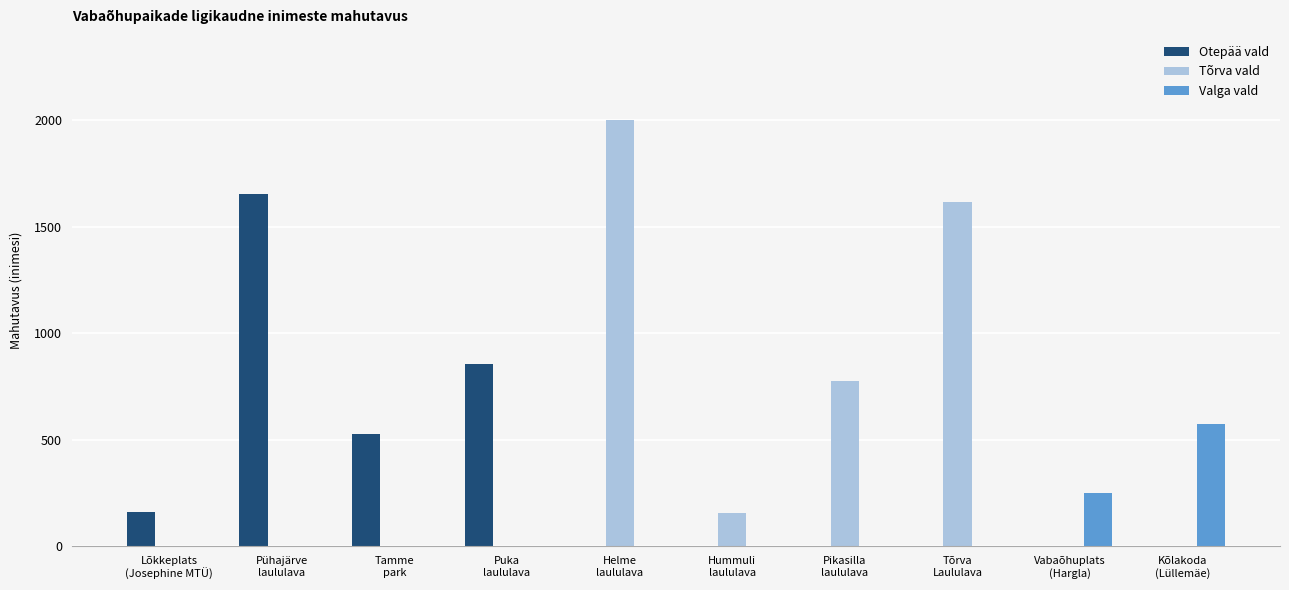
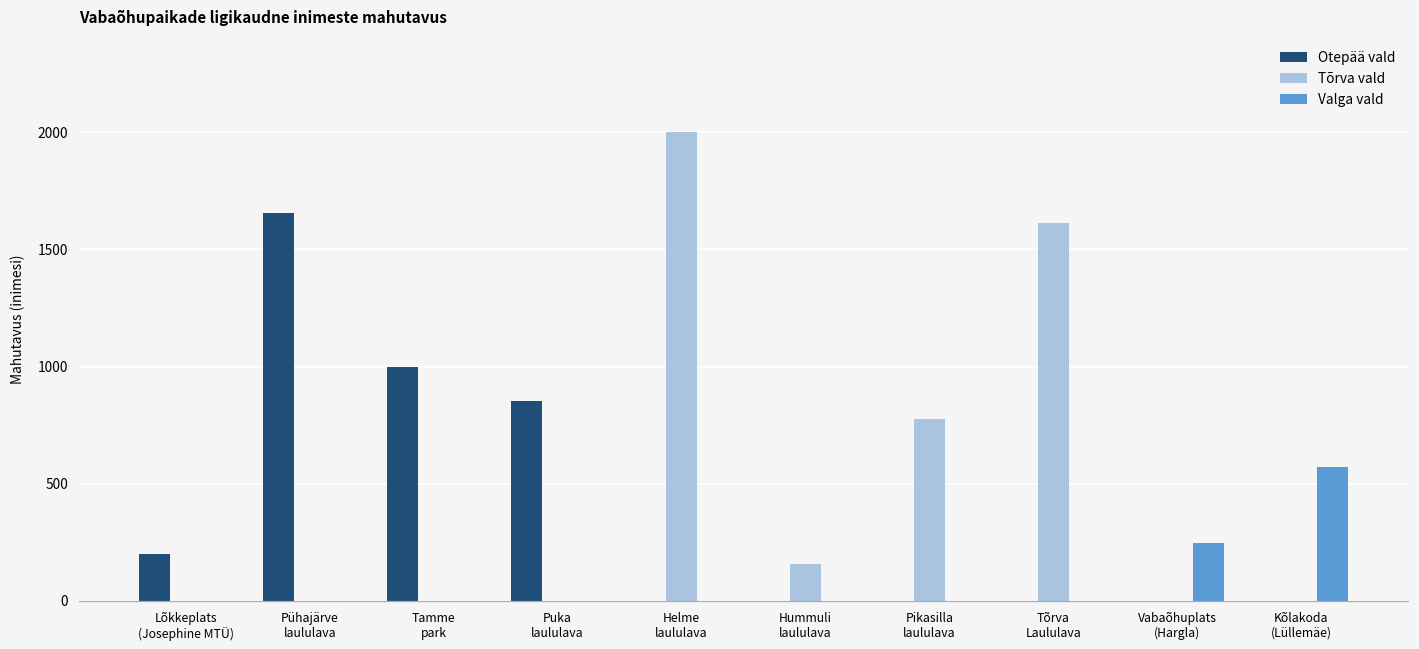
  {
    "Otepää vald": {
-     "Lõkkeplats (Josephine MTÜ)": 160,
+     "Lõkkeplats (Josephine MTÜ)": 200,
      "Pühajärve laululava": 1660,
-     "Tamme park": 530,
+     "Tamme park": 1000,
      "Puka laululava": 860,
      "Helme laululava": 0,
      "Hummuli laululava": 0,
      "Pikasilla laululava": 0,
      "Tõrva Laululava": 0,
      "Vabaõhuplats (Hargla)": 0,
      "Kõlakoda (Lüllemäe)": 0
    },
    "Tõrva vald": {
      "Lõkkeplats (Josephine MTÜ)": 0,
      "Pühajärve laululava": 0,
      "Tamme park": 0,
      "Puka laululava": 0,
      "Helme laululava": 2000,
      "Hummuli laululava": 160,
      "Pikasilla laululava": 780,
      "Tõrva Laululava": 1610,
      "Vabaõhuplats (Hargla)": 0,
      "Kõlakoda (Lüllemäe)": 0
    },
    "Valga vald": {
      "Lõkkeplats (Josephine MTÜ)": 0,
      "Pühajärve laululava": 0,
      "Tamme park": 0,
      "Puka laululava": 0,
      "Helme laululava": 0,
      "Hummuli laululava": 0,
      "Pikasilla laululava": 0,
      "Tõrva Laululava": 0,
      "Vabaõhuplats (Hargla)": 250,
      "Kõlakoda (Lüllemäe)": 570
    }
  }
